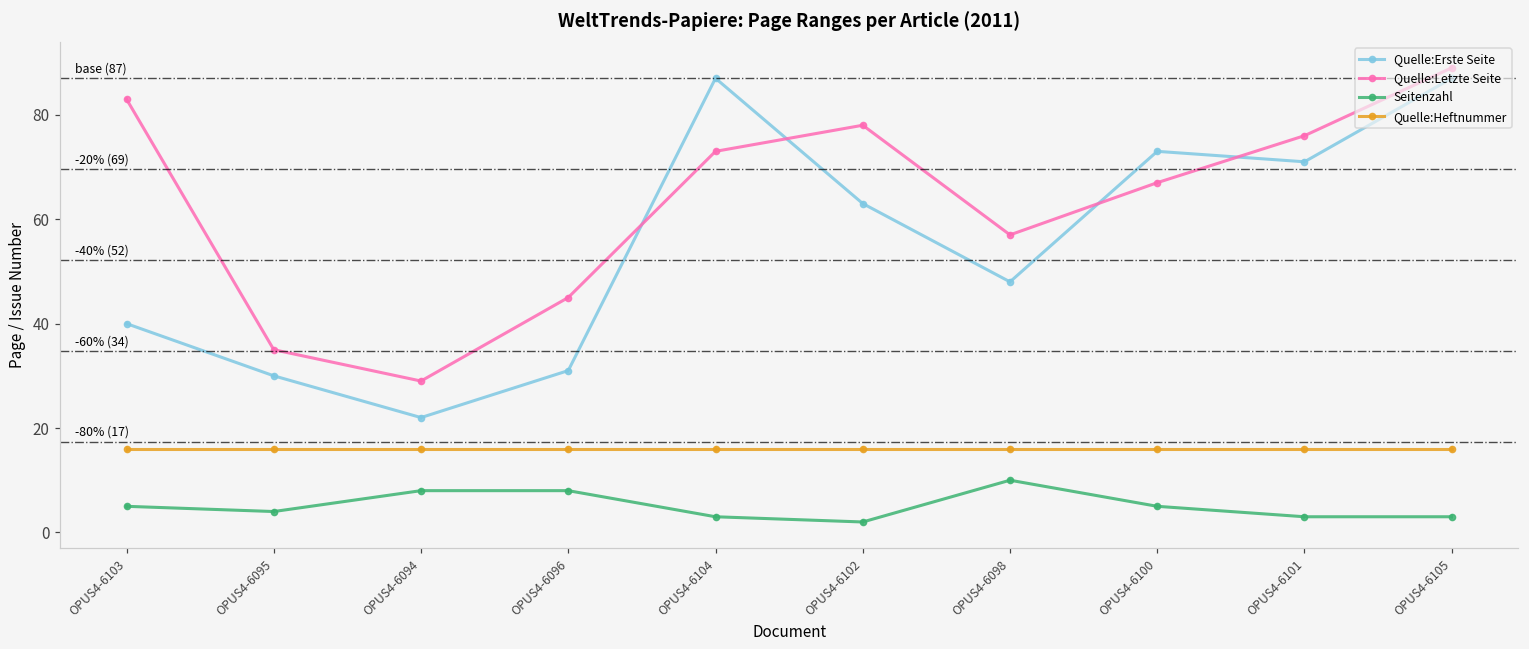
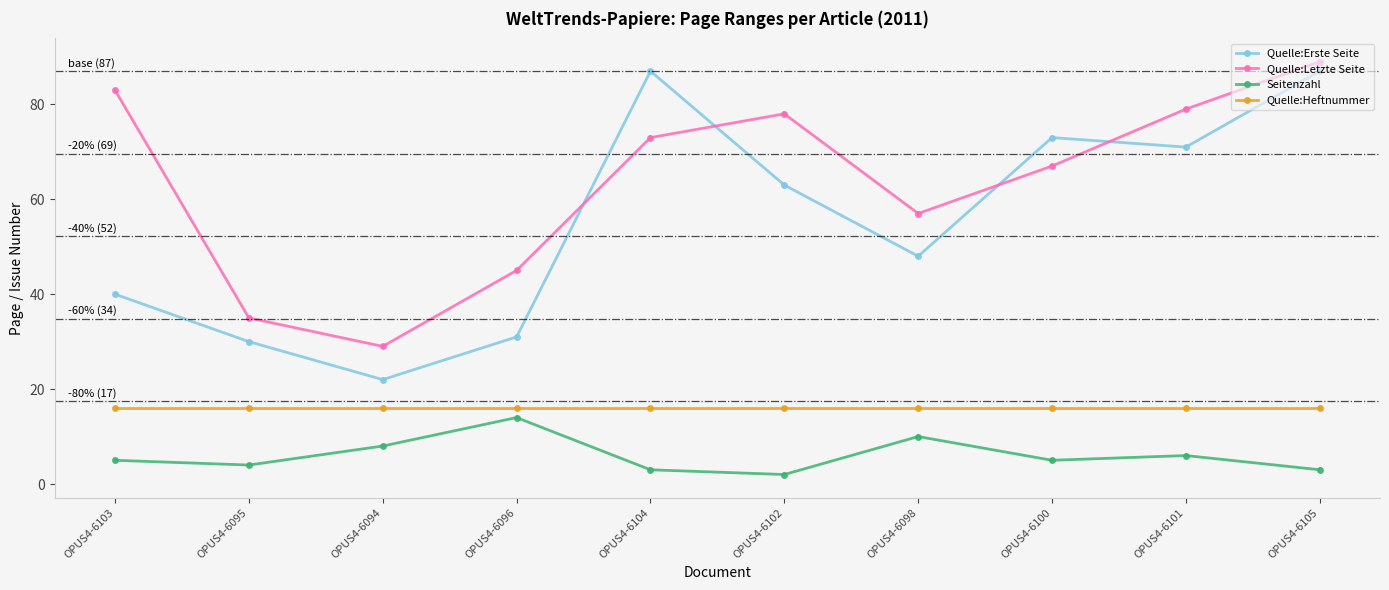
  {
    "Quelle:Erste Seite": {
      "OPUS4-6095": 30,
      "OPUS4-6094": 22,
      "OPUS4-6096": 31,
      "OPUS4-6104": 87,
      "OPUS4-6102": 63,
      "OPUS4-6098": 48,
      "OPUS4-6100": 73,
      "OPUS4-6101": 71
    },
    "Quelle:Letzte Seite": {
      "OPUS4-6095": 35,
      "OPUS4-6094": 29,
      "OPUS4-6096": 45,
      "OPUS4-6104": 73,
      "OPUS4-6102": 78,
      "OPUS4-6098": 57,
      "OPUS4-6100": 67,
-     "OPUS4-6101": 76
+     "OPUS4-6101": 79
    },
    "Seitenzahl": {
      "OPUS4-6103": 5,
      "OPUS4-6095": 4,
      "OPUS4-6094": 8,
-     "OPUS4-6096": 8,
+     "OPUS4-6096": 14,
      "OPUS4-6104": 3,
      "OPUS4-6102": 2,
      "OPUS4-6098": 10,
      "OPUS4-6100": 5,
-     "OPUS4-6101": 3,
+     "OPUS4-6101": 6,
      "OPUS4-6105": 3
    },
    "Quelle:Heftnummer": {
      "OPUS4-6095": 16,
      "OPUS4-6094": 16,
      "OPUS4-6096": 16,
      "OPUS4-6104": 16,
      "OPUS4-6102": 16,
      "OPUS4-6098": 16,
      "OPUS4-6100": 16,
      "OPUS4-6101": 16,
      "OPUS4-6105": 16
    }
  }
